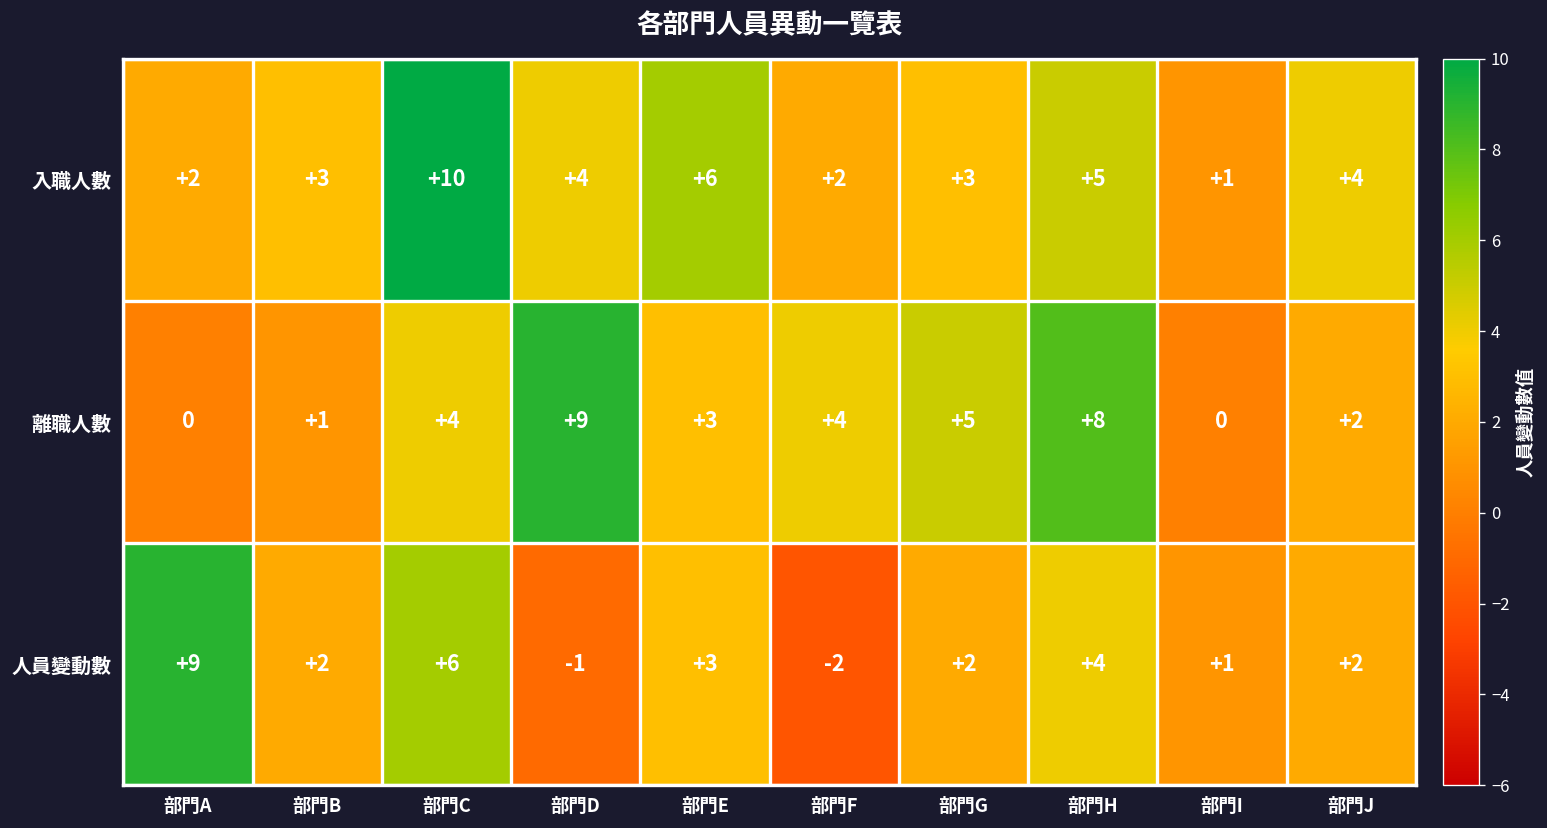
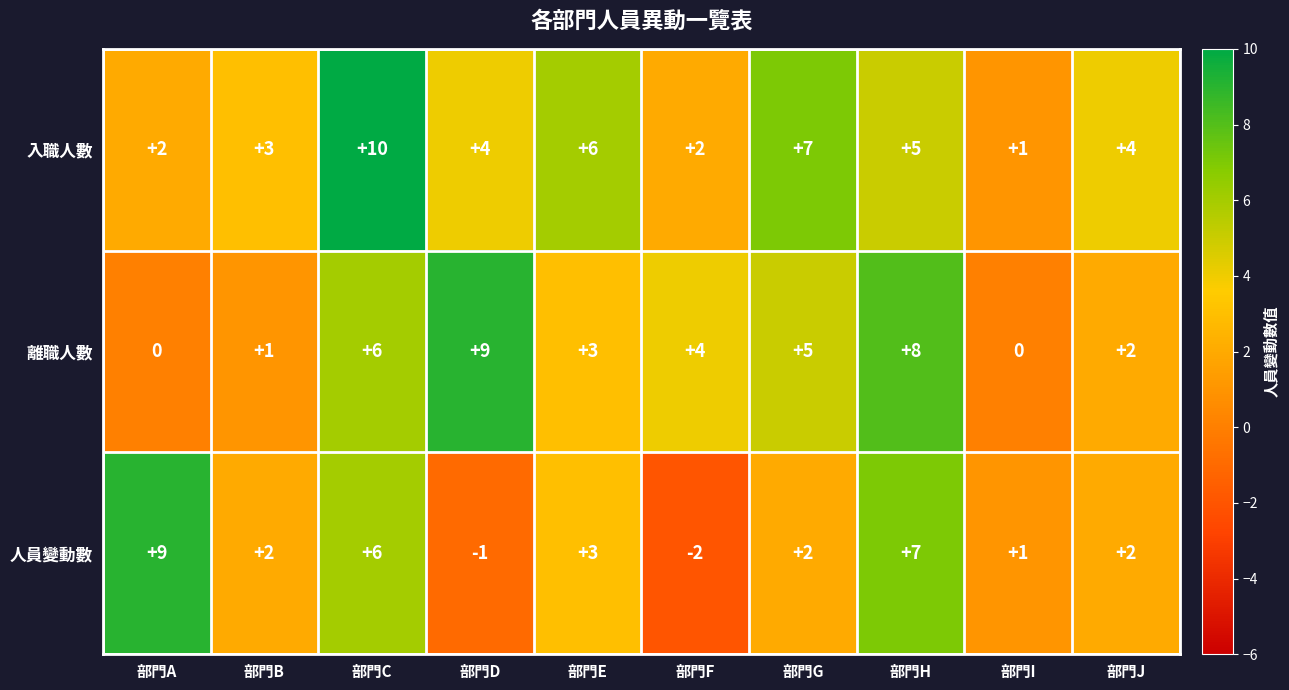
  {
    "入職人數": {
      "部門A": "+2",
      "部門B": "+3",
      "部門C": "+10",
      "部門D": "+4",
      "部門E": "+6",
      "部門F": "+2",
-     "部門G": "+3",
+     "部門G": "+7",
      "部門H": "+5",
      "部門I": "+1",
      "部門J": "+4"
    },
    "離職人數": {
      "部門A": "0",
      "部門B": "+1",
-     "部門C": "+4",
+     "部門C": "+6",
      "部門D": "+9",
      "部門E": "+3",
      "部門F": "+4",
      "部門G": "+5",
      "部門H": "+8",
      "部門I": "0",
      "部門J": "+2"
    },
    "人員變動數": {
      "部門A": "+9",
      "部門B": "+2",
      "部門C": "+6",
      "部門D": "-1",
      "部門E": "+3",
      "部門F": "-2",
      "部門G": "+2",
-     "部門H": "+4",
+     "部門H": "+7",
      "部門I": "+1",
      "部門J": "+2"
    }
  }
